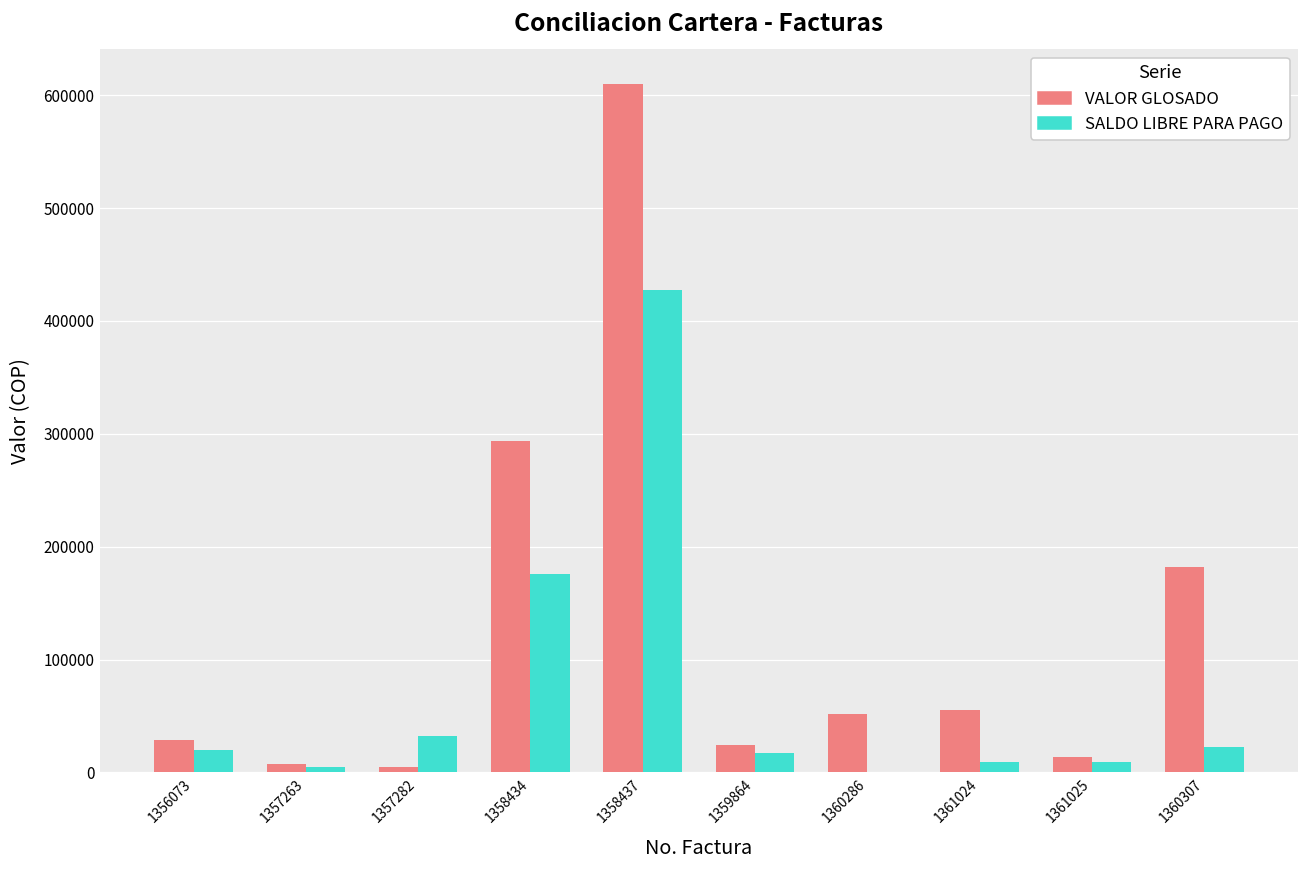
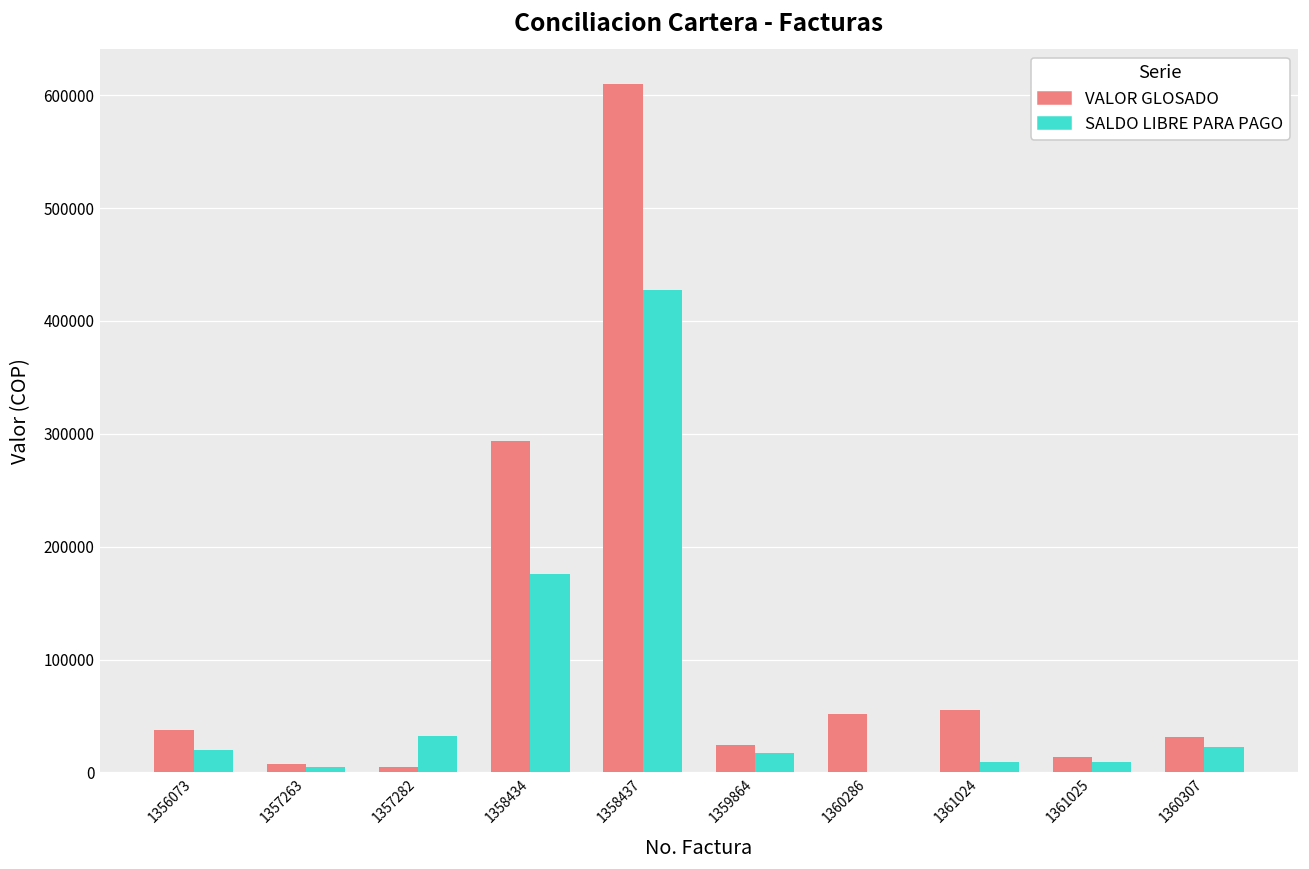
  {
    "VALOR GLOSADO": {
-     "1356073": 29000,
+     "1356073": 38000,
      "1357263": 7000,
      "1357282": 5000,
      "1358434": 293000,
      "1358437": 610000,
      "1359864": 24000,
      "1360286": 52000,
      "1361024": 55000,
      "1361025": 14000,
-     "1360307": 182000
+     "1360307": 32000
    },
    "SALDO LIBRE PARA PAGO": {
      "1356073": 20000,
      "1357263": 5000,
      "1357282": 32000,
      "1358434": 176000,
      "1358437": 427000,
      "1359864": 17000,
      "1361024": 9000,
      "1361025": 9000,
      "1360307": 22000
    }
  }
